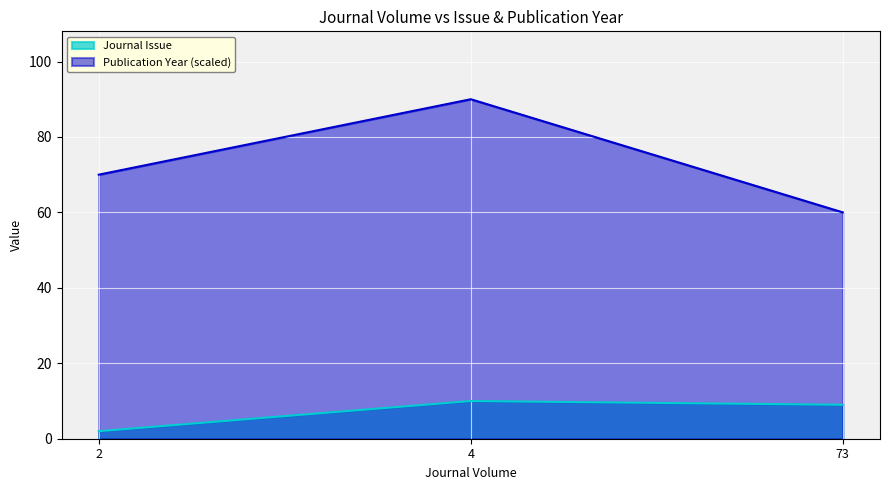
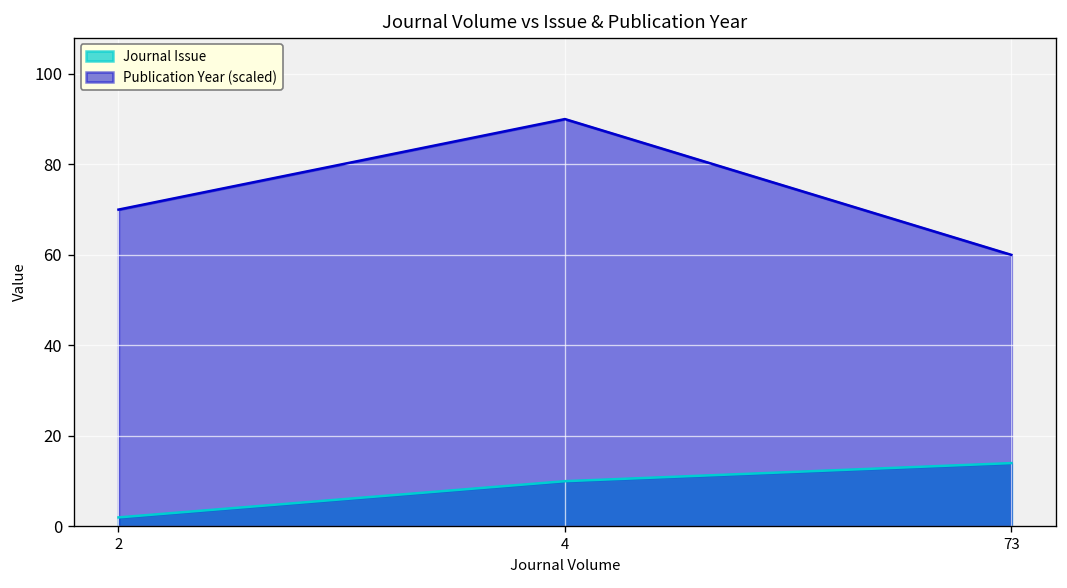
  {
    "Journal Issue": {
      "2": 2,
      "4": 10,
-     "73": 9
+     "73": 14
    },
    "Publication Year (scaled)": {
      "2": 70,
      "4": 90,
      "73": 60
    }
  }
